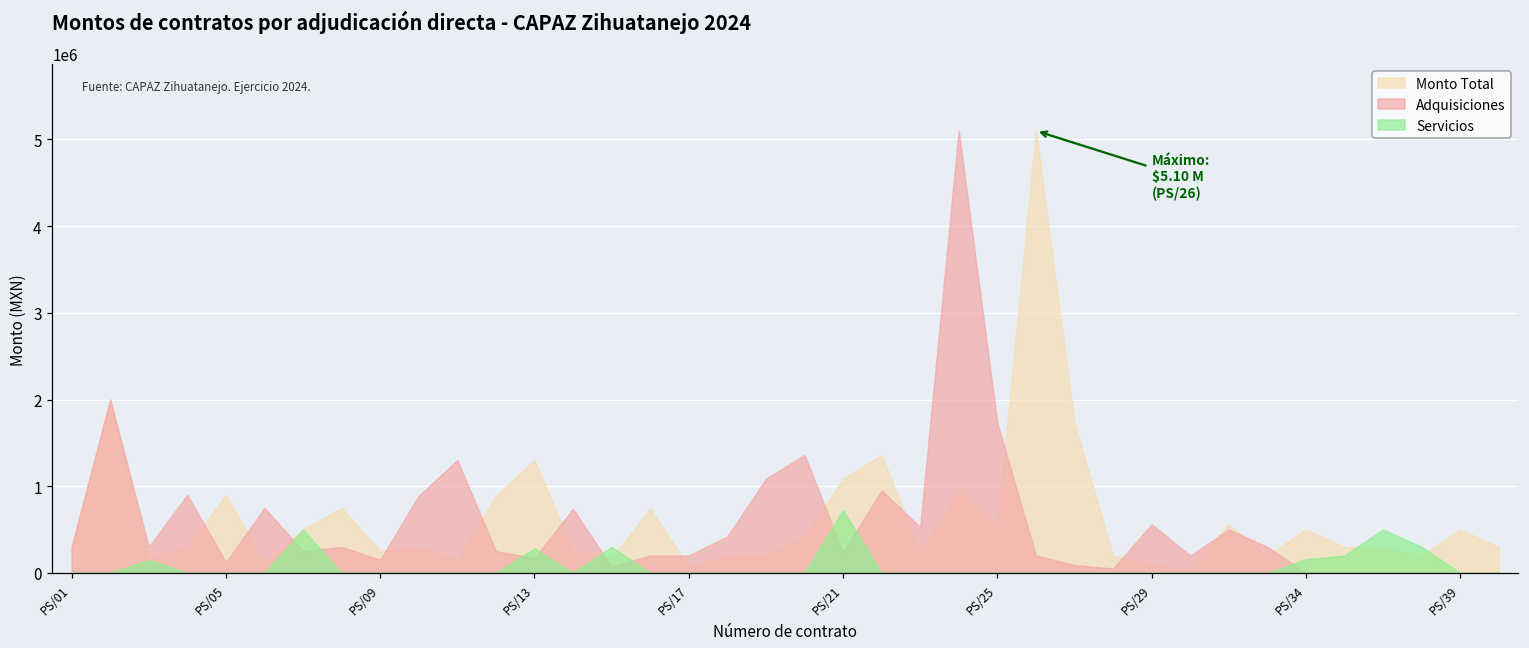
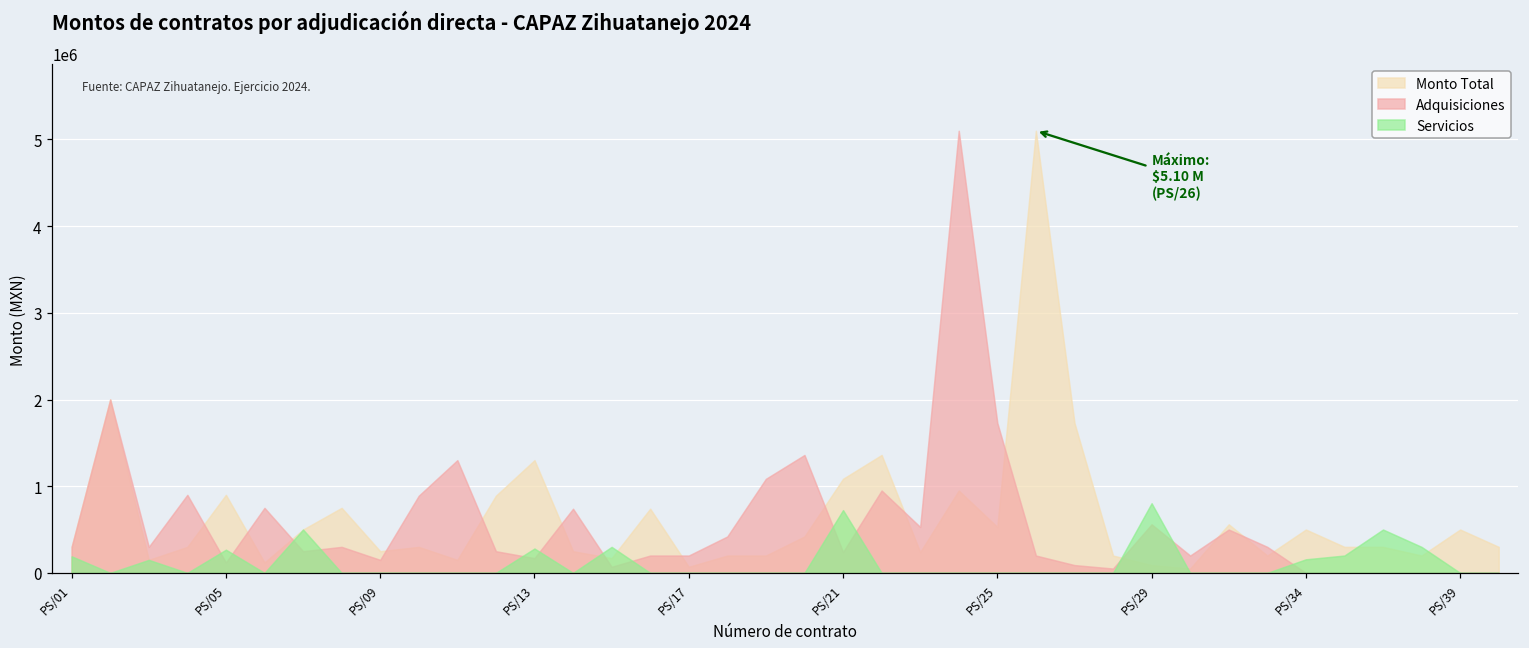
  {
    "Servicios": {
-     "PS/01": 0,
-     "PS/05": 0,
+     "PS/01": 200000,
+     "PS/05": 300000,
      "PS/09": 0,
      "PS/13": 300000,
      "PS/17": 0,
      "PS/21": 700000,
      "PS/25": 0,
-     "PS/29": 0,
+     "PS/29": 800000,
      "PS/34": 200000
    }
  }
